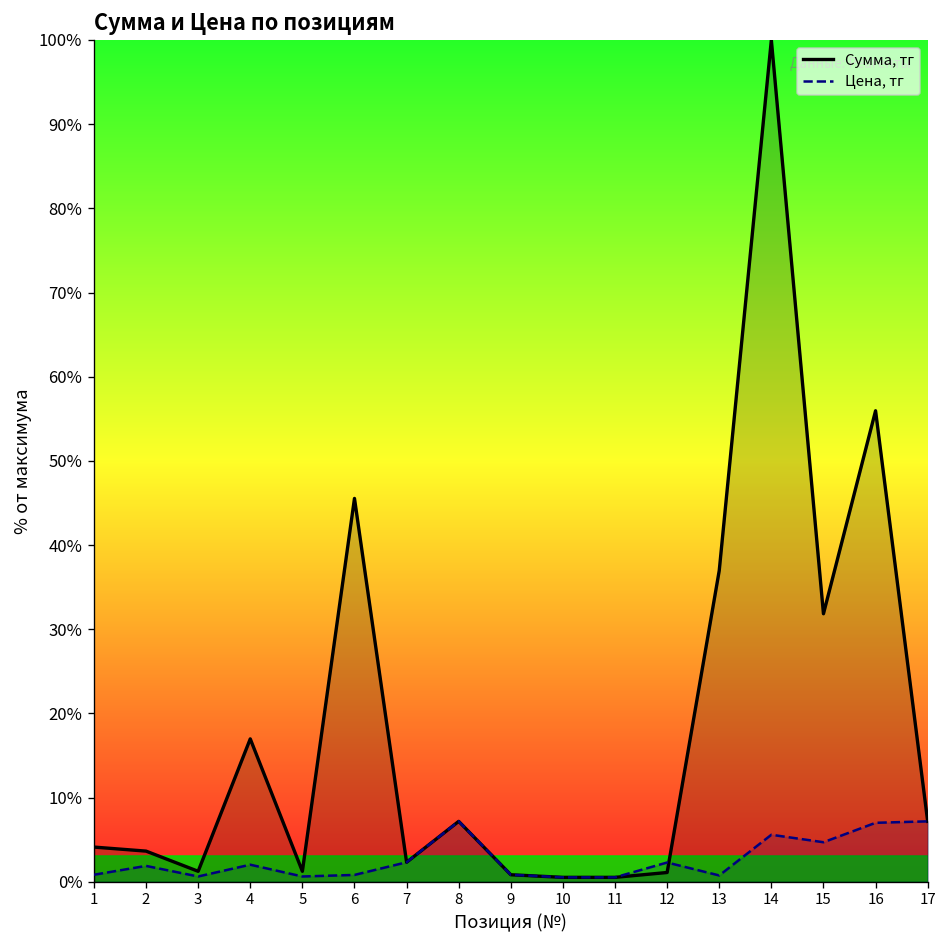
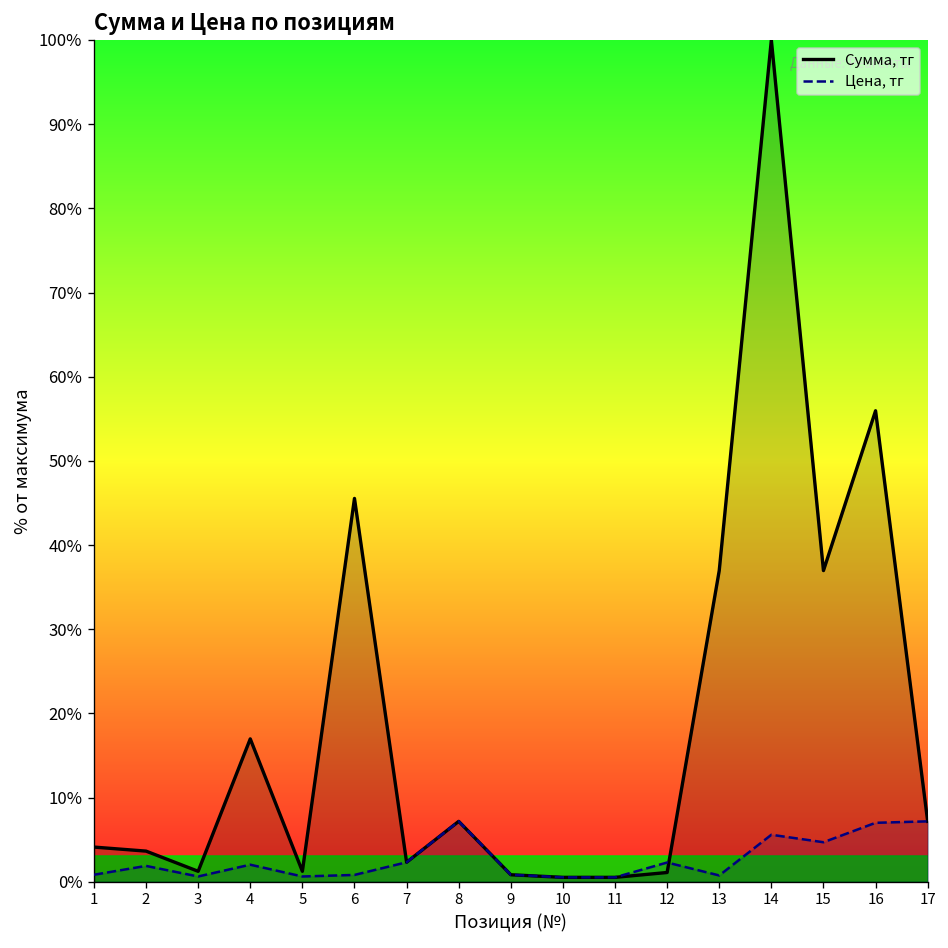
  {
    "Сумма, тг": {
      "1": "4%",
      "2": "4%",
      "4": "17%",
      "6": "46%",
      "13": "37%",
      "14": "100%",
-     "15": "32%",
+     "15": "37%",
      "16": "56%"
    },
    "Цена, тг": {
      "14": "6%",
      "15": "5%",
      "16": "7%"
    }
  }
